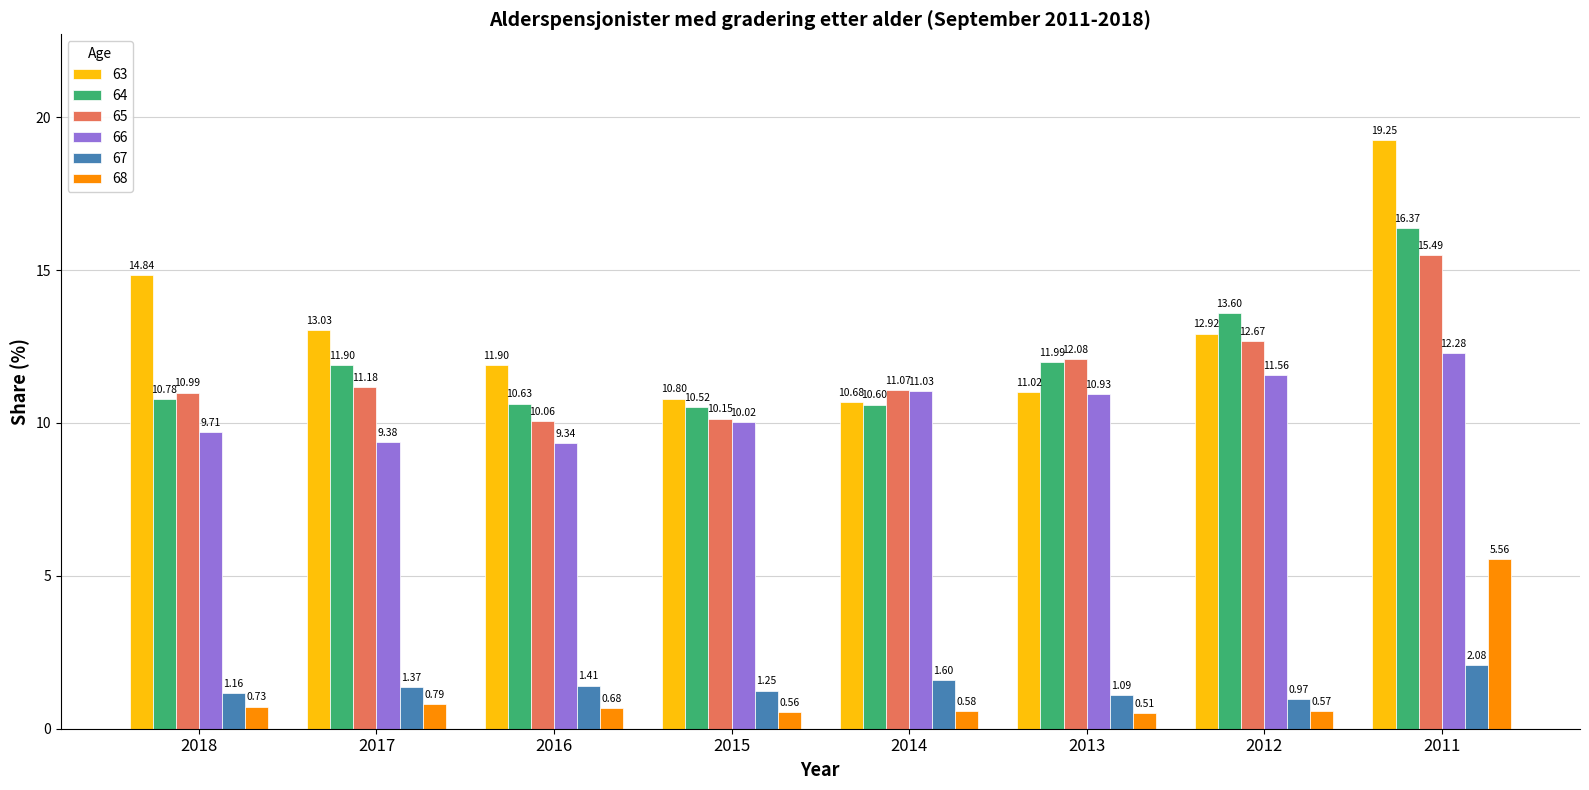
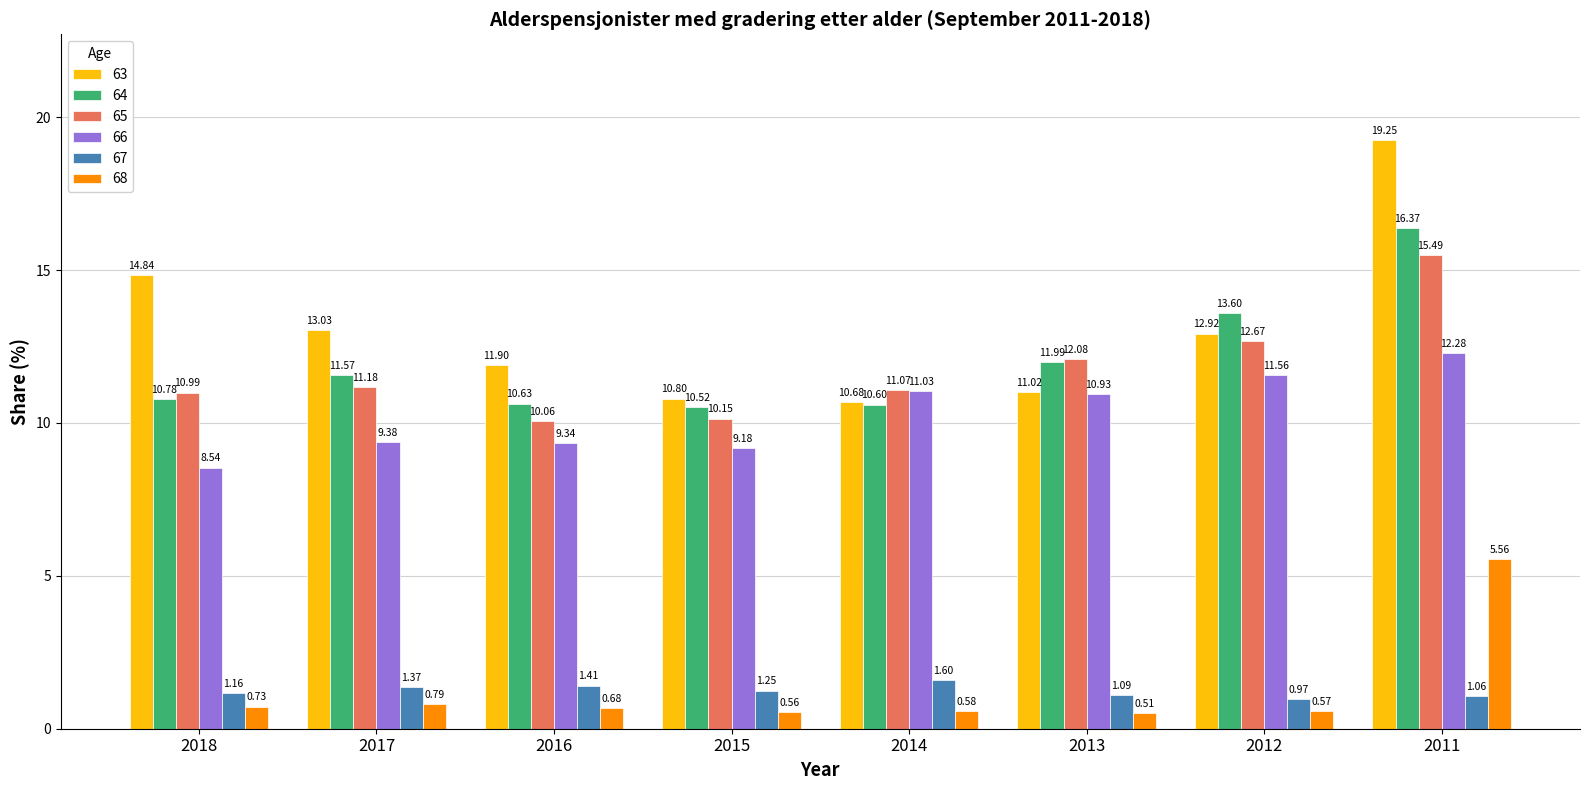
  {
    "64": {
      "2018": 10.78,
-     "2017": 11.90,
+     "2017": 11.57,
      "2016": 10.63,
      "2015": 10.52,
      "2014": 10.60,
      "2013": 11.99,
      "2012": 13.60,
      "2011": 16.37
    },
    "65": {
      "2018": 10.99,
      "2017": 11.18,
      "2016": 10.06,
      "2015": 10.15,
      "2014": 11.07,
      "2013": 12.08,
      "2012": 12.67,
      "2011": 15.49
    },
    "66": {
-     "2018": 9.71,
+     "2018": 8.54,
      "2017": 9.38,
      "2016": 9.34,
-     "2015": 10.02,
+     "2015": 9.18,
      "2014": 11.03,
      "2013": 10.93,
      "2012": 11.56,
      "2011": 12.28
    },
    "67": {
      "2018": 1.16,
      "2017": 1.37,
      "2016": 1.41,
      "2015": 1.25,
      "2014": 1.60,
      "2013": 1.09,
      "2012": 0.97,
-     "2011": 2.08
+     "2011": 1.06
    }
  }
